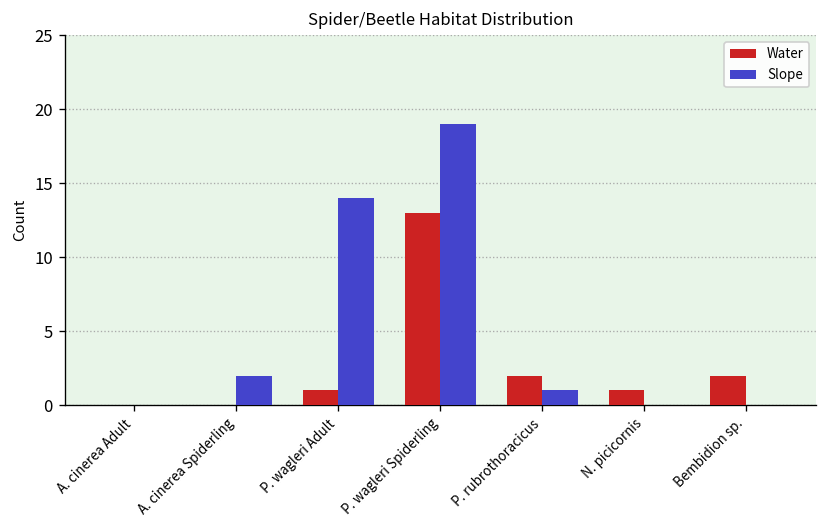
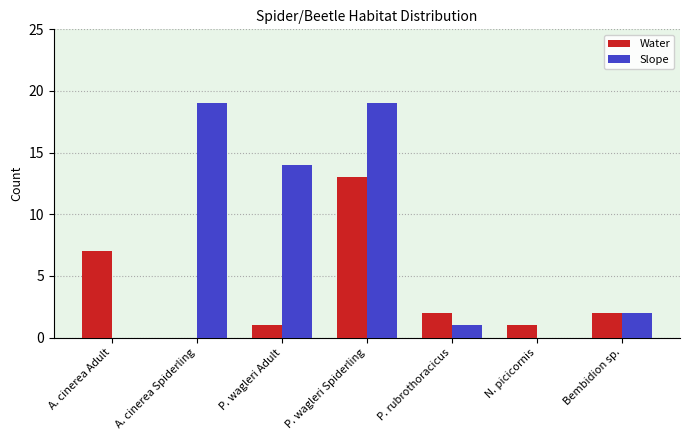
  {
    "Water": {
-     "A. cinerea Adult": 0,
+     "A. cinerea Adult": 7,
      "A. cinerea Spiderling": 0,
      "P. wagleri Adult": 1,
      "P. wagleri Spiderling": 13,
      "P. rubrothoracicus": 2,
      "N. picicornis": 1,
      "Bembidion sp.": 2
    },
    "Slope": {
      "A. cinerea Adult": 0,
-     "A. cinerea Spiderling": 2,
+     "A. cinerea Spiderling": 19,
      "P. wagleri Adult": 14,
      "P. wagleri Spiderling": 19,
      "P. rubrothoracicus": 1,
      "N. picicornis": 0,
-     "Bembidion sp.": 0
+     "Bembidion sp.": 2
    }
  }
